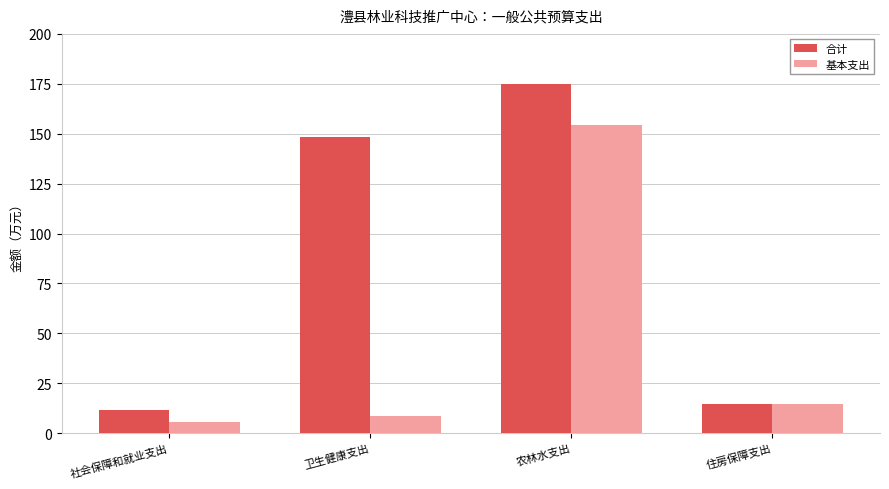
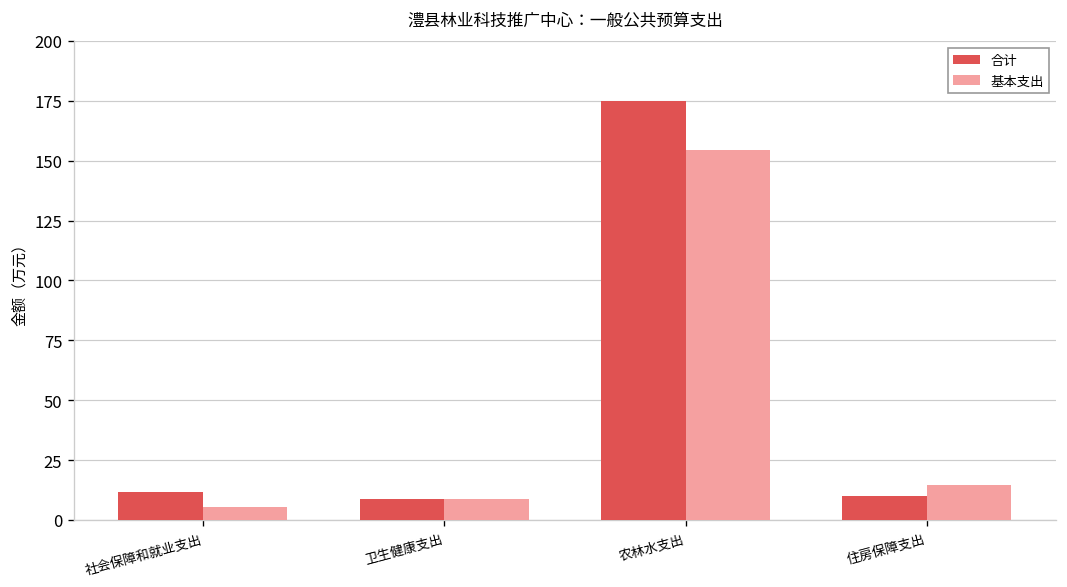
  {
    "合计": {
      "社会保障和就业支出": 12,
-     "卫生健康支出": 148,
+     "卫生健康支出": 9,
      "农林水支出": 175,
-     "住房保障支出": 15
+     "住房保障支出": 10
    },
    "基本支出": {
      "社会保障和就业支出": 5,
      "卫生健康支出": 9,
      "农林水支出": 154,
      "住房保障支出": 15
    }
  }
